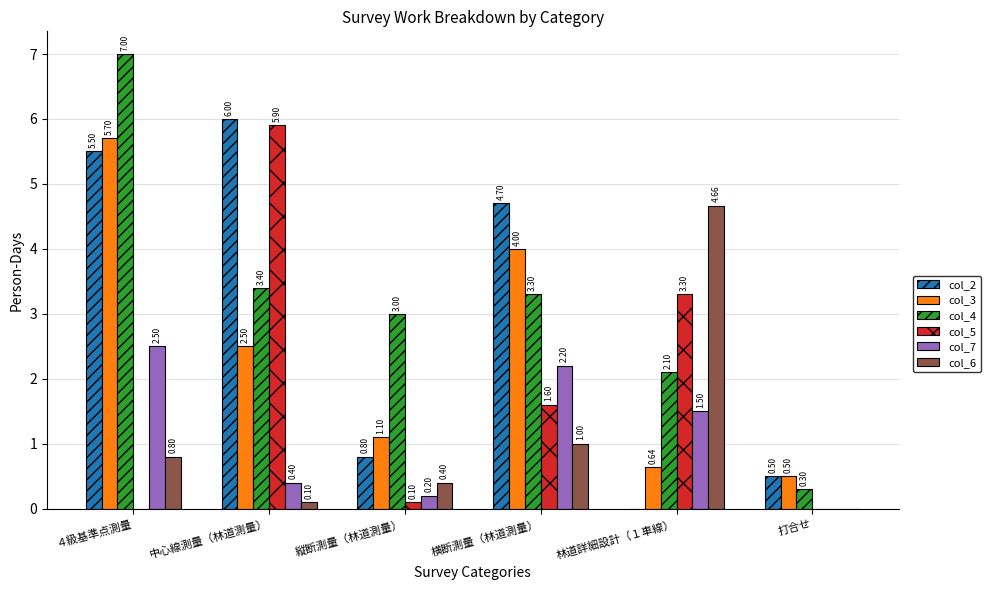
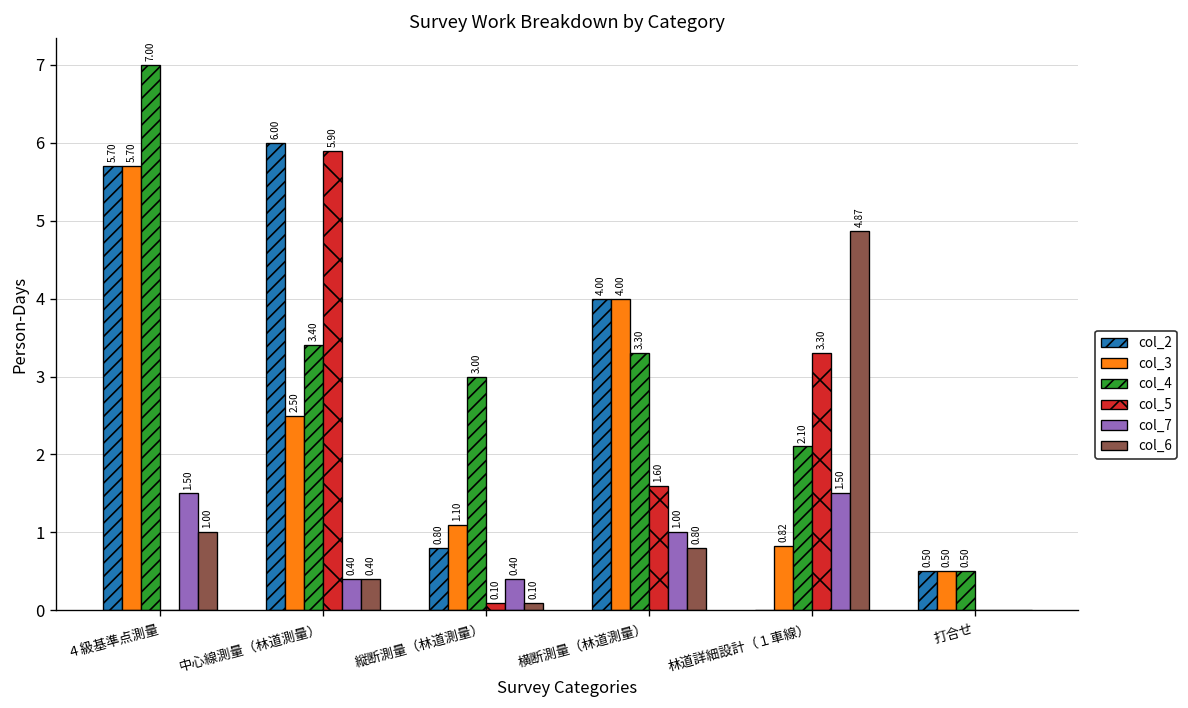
  {
    "col_2": {
-     "４級基準点測量": 5.50,
+     "４級基準点測量": 5.70,
      "中心線測量（林道測量）": 6.00,
      "縦断測量（林道測量）": 0.80,
-     "横断測量（林道測量）": 4.70,
+     "横断測量（林道測量）": 4.00,
      "打合せ": 0.50
    },
    "col_3": {
      "４級基準点測量": 5.70,
      "中心線測量（林道測量）": 2.50,
      "縦断測量（林道測量）": 1.10,
      "横断測量（林道測量）": 4.00,
-     "林道詳細設計（１車線）": 0.64,
+     "林道詳細設計（１車線）": 0.82,
      "打合せ": 0.50
    },
    "col_4": {
      "４級基準点測量": 7.00,
      "中心線測量（林道測量）": 3.40,
      "縦断測量（林道測量）": 3.00,
      "横断測量（林道測量）": 3.30,
      "林道詳細設計（１車線）": 2.10,
-     "打合せ": 0.30
+     "打合せ": 0.50
    },
    "col_5": {
      "中心線測量（林道測量）": 5.90,
      "縦断測量（林道測量）": 0.10,
      "横断測量（林道測量）": 1.60,
      "林道詳細設計（１車線）": 3.30
    },
    "col_7": {
-     "４級基準点測量": 2.50,
+     "４級基準点測量": 1.50,
      "中心線測量（林道測量）": 0.40,
-     "縦断測量（林道測量）": 0.20,
-     "横断測量（林道測量）": 2.20,
+     "縦断測量（林道測量）": 0.40,
+     "横断測量（林道測量）": 1.00,
      "林道詳細設計（１車線）": 1.50
    },
    "col_6": {
-     "４級基準点測量": 0.80,
-     "中心線測量（林道測量）": 0.10,
-     "縦断測量（林道測量）": 0.40,
-     "横断測量（林道測量）": 1.00,
-     "林道詳細設計（１車線）": 4.66
+     "４級基準点測量": 1.00,
+     "中心線測量（林道測量）": 0.40,
+     "縦断測量（林道測量）": 0.10,
+     "横断測量（林道測量）": 0.80,
+     "林道詳細設計（１車線）": 4.87
    }
  }
